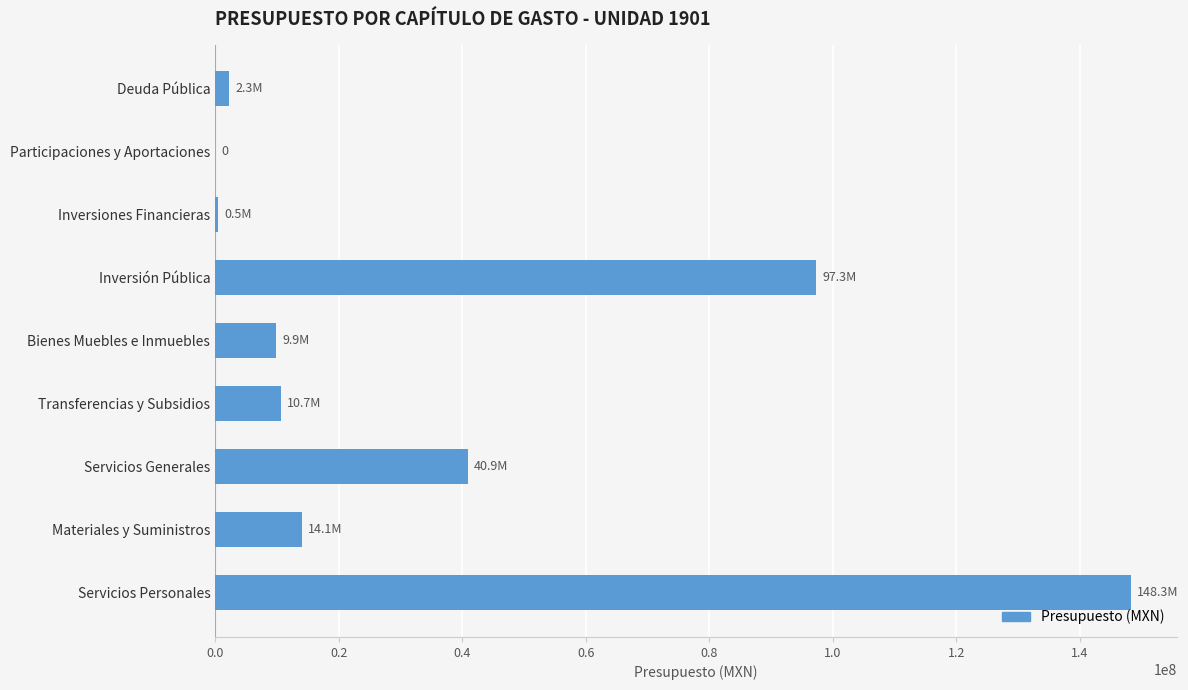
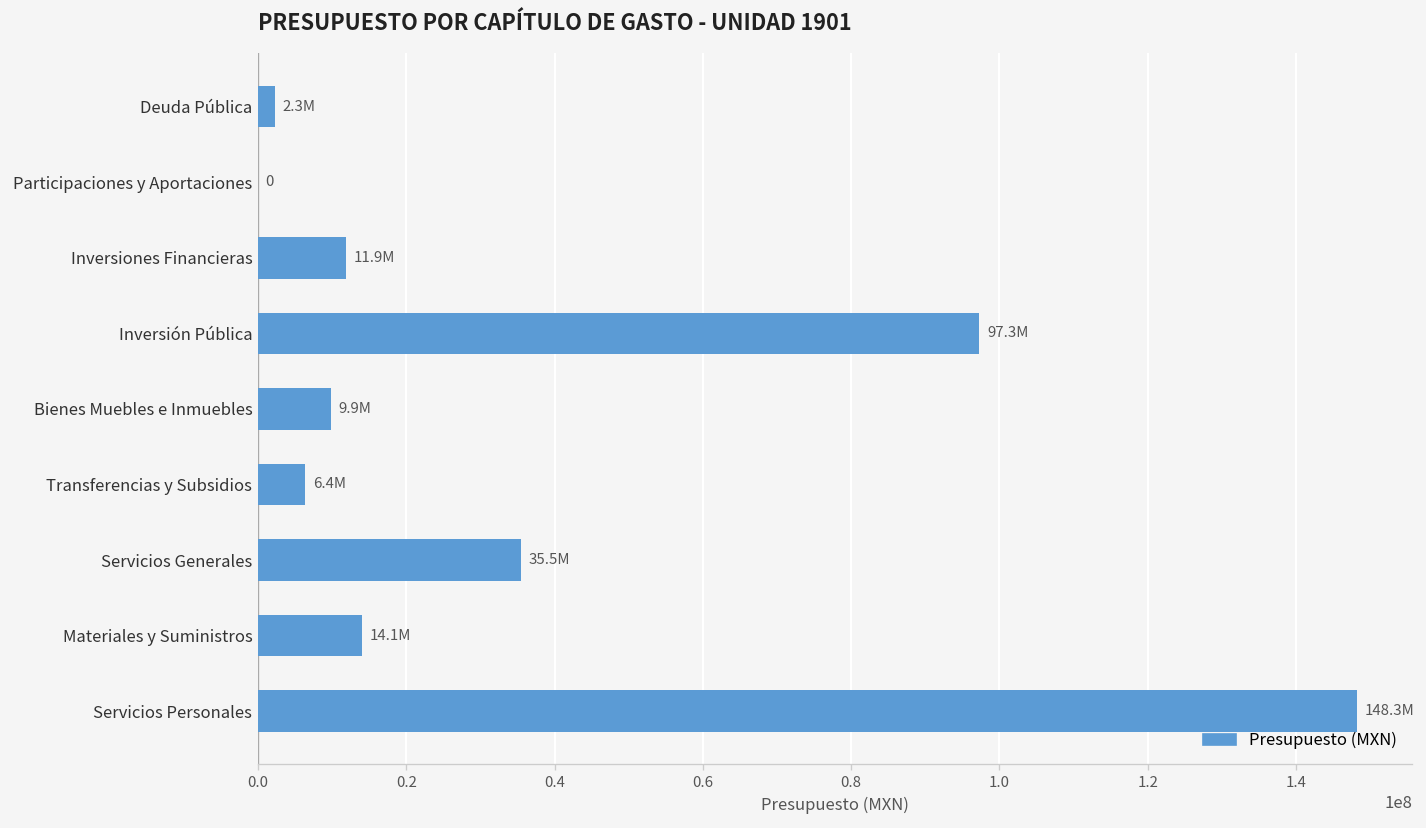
  {
    "Deuda Pública": "2.3M",
    "Participaciones y Aportaciones": "0",
-   "Inversiones Financieras": "0.5M",
+   "Inversiones Financieras": "11.9M",
    "Inversión Pública": "97.3M",
    "Bienes Muebles e Inmuebles": "9.9M",
-   "Transferencias y Subsidios": "10.7M",
-   "Servicios Generales": "40.9M",
+   "Transferencias y Subsidios": "6.4M",
+   "Servicios Generales": "35.5M",
    "Materiales y Suministros": "14.1M",
    "Servicios Personales": "148.3M"
  }
